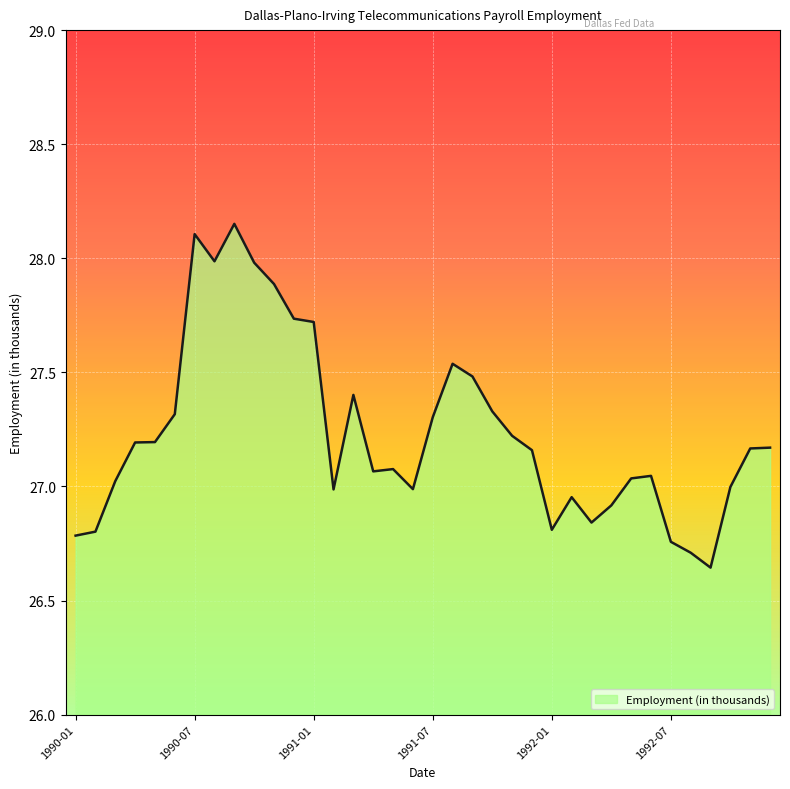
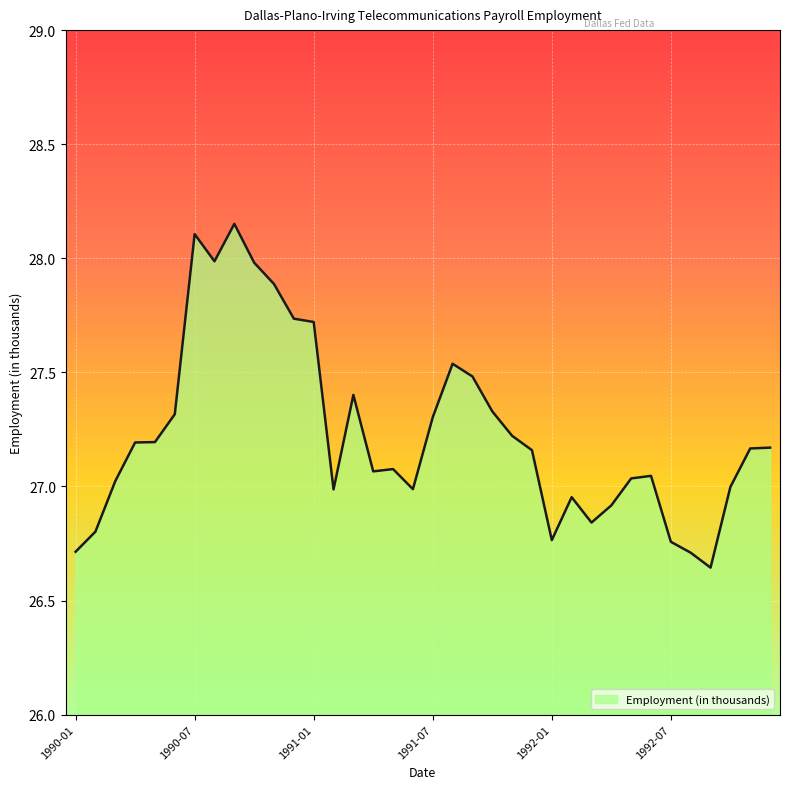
  {
-   "1990-01": 26.78,
+   "1990-01": 26.71,
    "1990-07": 28.11,
    "1991-01": 27.72,
    "1991-07": 27.30,
-   "1992-01": 26.81,
+   "1992-01": 26.76,
    "1992-07": 26.76
  }
